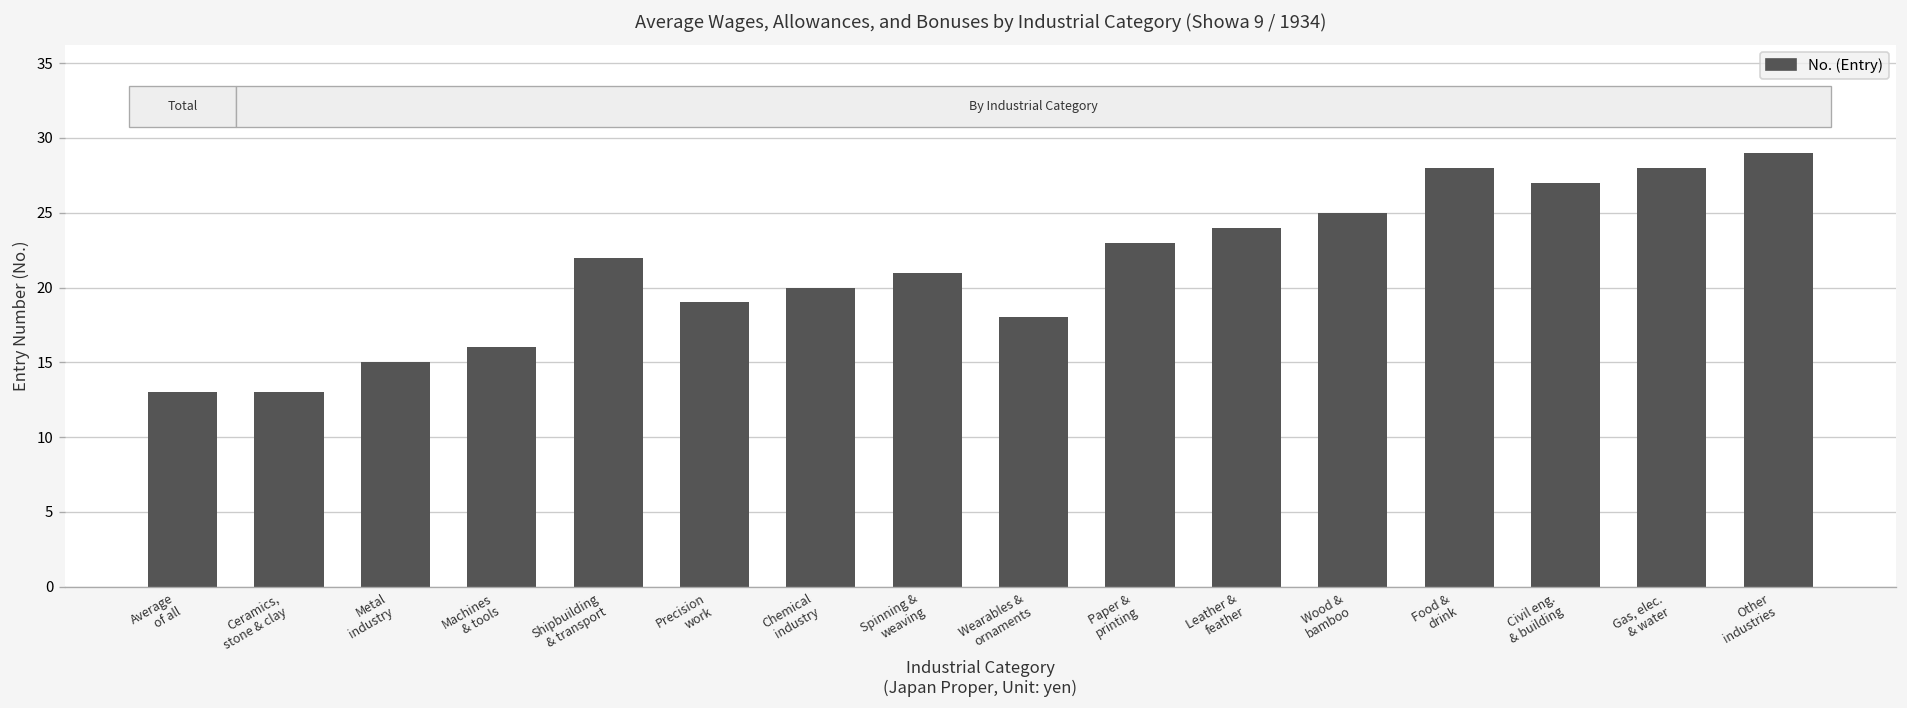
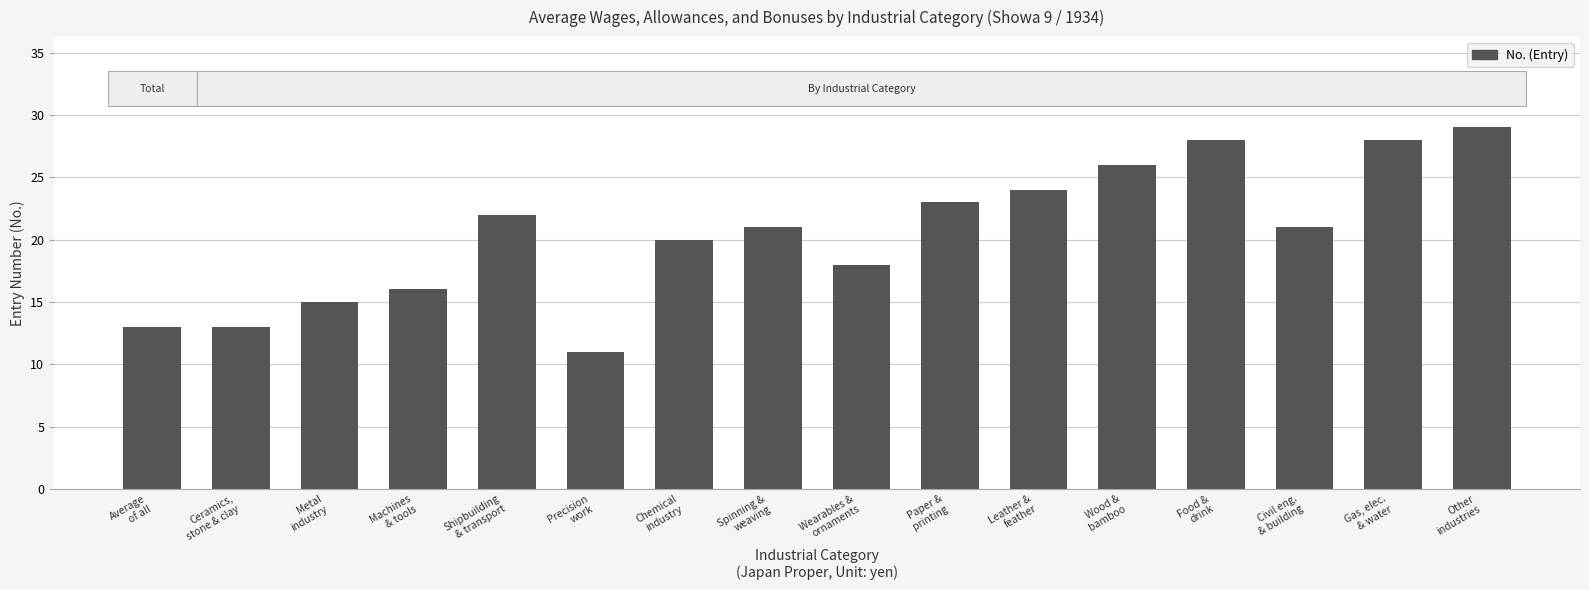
  {
    "Average of all": 13,
    "Ceramics, stone & clay": 13,
    "Metal industry": 15,
    "Machines & tools": 16,
    "Shipbuilding & transport": 22,
-   "Precision work": 19,
+   "Precision work": 11,
    "Chemical industry": 20,
    "Spinning & weaving": 21,
    "Wearables & ornaments": 18,
    "Paper & printing": 23,
    "Leather & feather": 24,
-   "Wood & bamboo": 25,
+   "Wood & bamboo": 26,
    "Food & drink": 28,
-   "Civil eng. & building": 27,
+   "Civil eng. & building": 21,
    "Gas, elec. & water": 28,
    "Other industries": 29
  }
